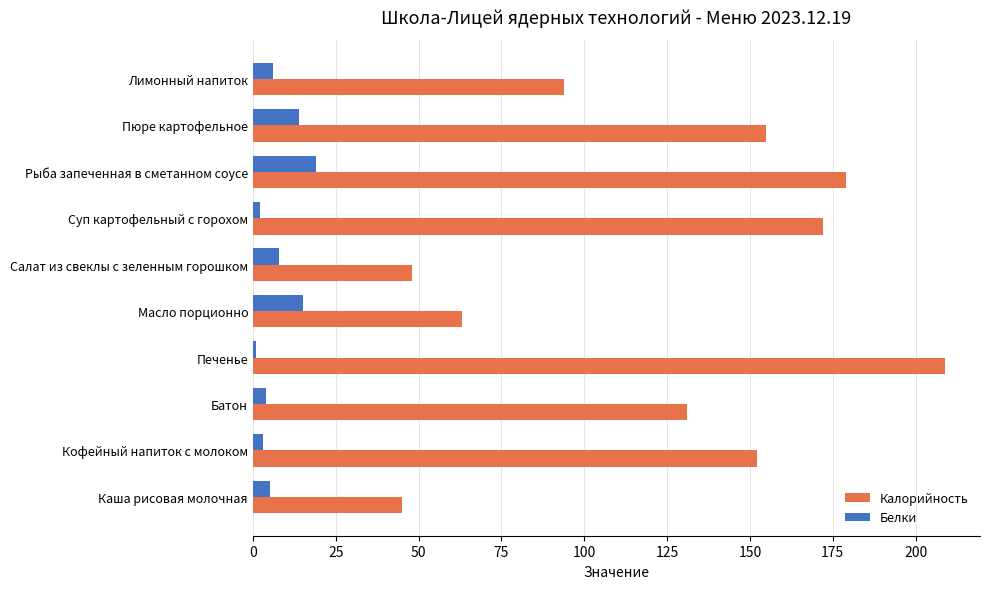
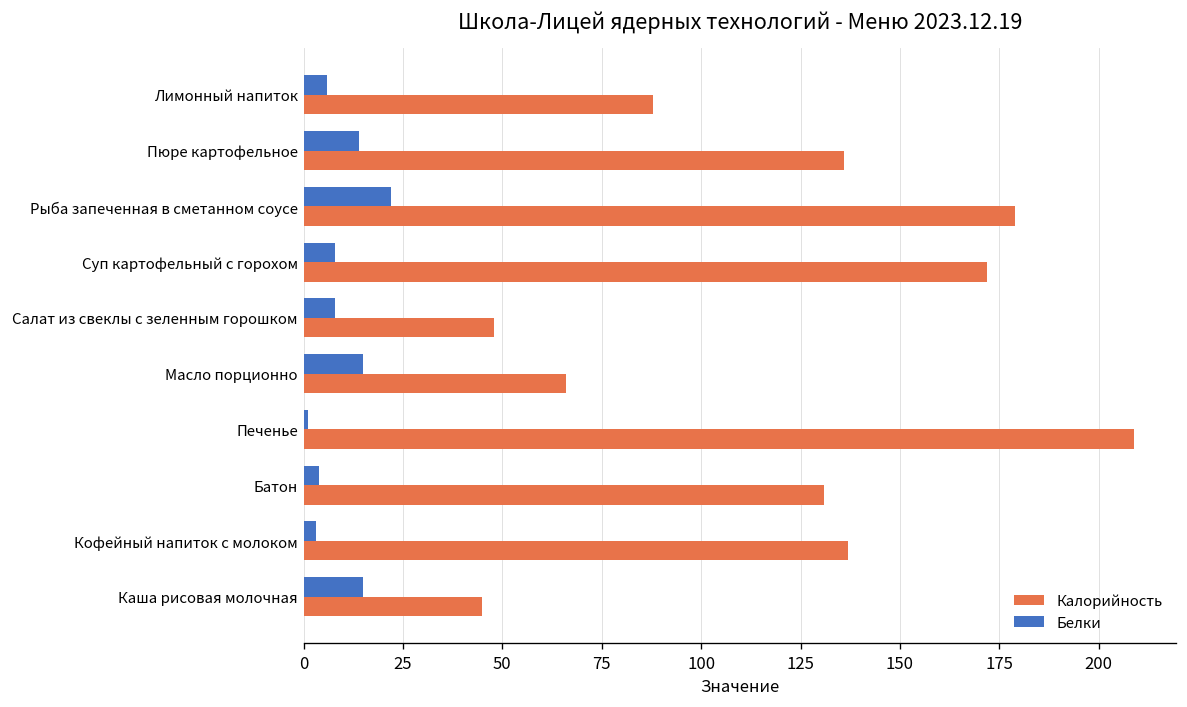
  {
    "Калорийность": {
-     "Лимонный напиток": 94,
-     "Пюре картофельное": 155,
+     "Лимонный напиток": 88,
+     "Пюре картофельное": 136,
      "Рыба запеченная в сметанном соусе": 179,
      "Суп картофельный с горохом": 172,
      "Салат из свеклы с зеленным горошком": 48,
-     "Масло порционно": 63,
+     "Масло порционно": 66,
      "Печенье": 209,
      "Батон": 131,
-     "Кофейный напиток с молоком": 152,
+     "Кофейный напиток с молоком": 137,
      "Каша рисовая молочная": 45
    },
    "Белки": {
      "Лимонный напиток": 6,
      "Пюре картофельное": 14,
-     "Рыба запеченная в сметанном соусе": 19,
-     "Суп картофельный с горохом": 2,
+     "Рыба запеченная в сметанном соусе": 22,
+     "Суп картофельный с горохом": 8,
      "Салат из свеклы с зеленным горошком": 8,
      "Масло порционно": 15,
      "Печенье": 1,
      "Батон": 4,
      "Кофейный напиток с молоком": 3,
-     "Каша рисовая молочная": 5
+     "Каша рисовая молочная": 15
    }
  }
